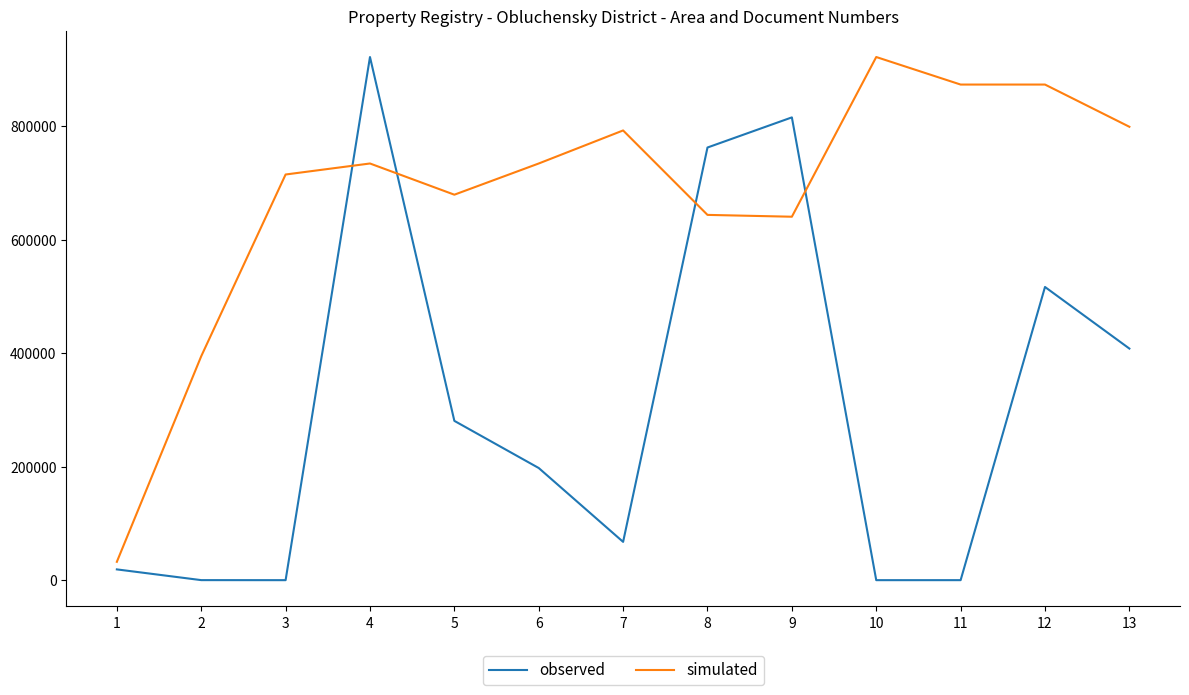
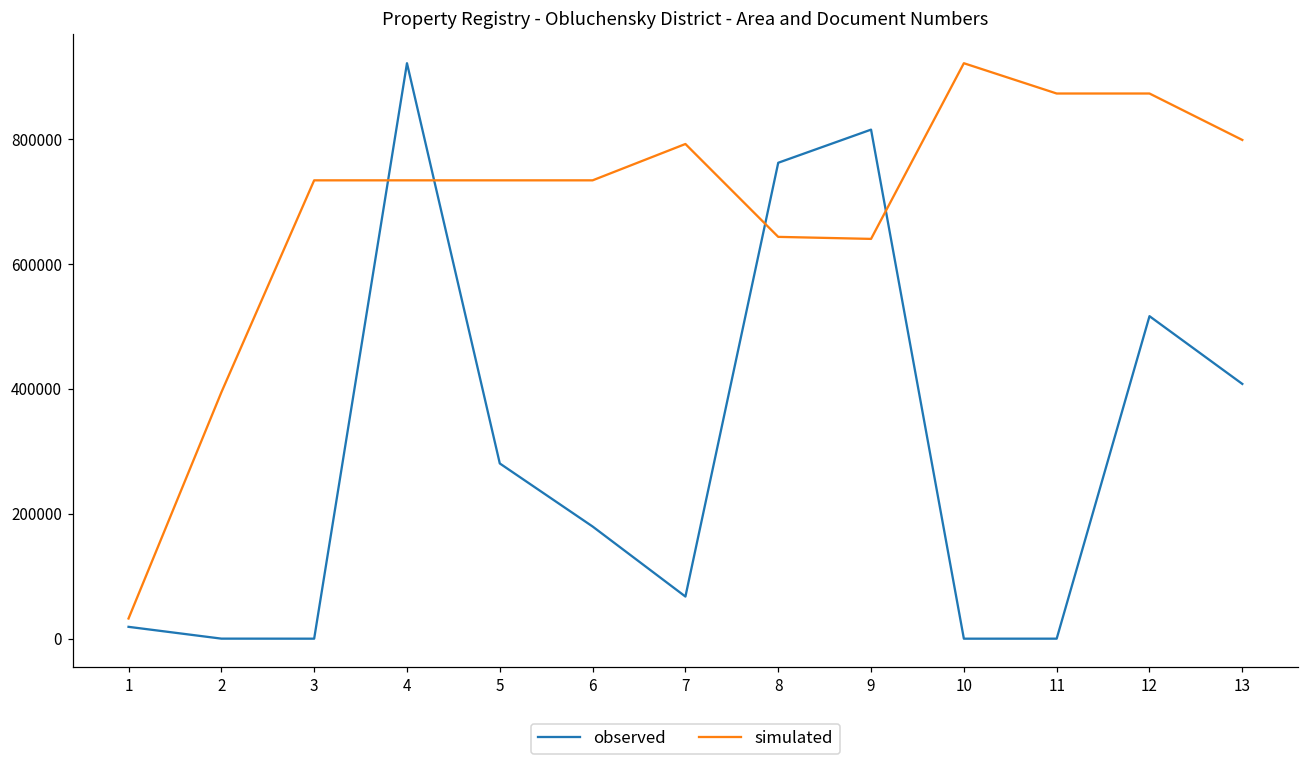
  {
    "observed": {
      "1": 20000,
      "2": 0,
      "3": 0,
      "4": 920000,
      "5": 280000,
-     "6": 200000,
+     "6": 180000,
      "7": 70000,
      "8": 760000,
      "9": 820000,
      "10": 0,
      "11": 0,
      "12": 520000,
      "13": 410000
    },
    "simulated": {
      "1": 30000,
      "2": 390000,
-     "3": 710000,
+     "3": 730000,
      "4": 730000,
-     "5": 680000,
+     "5": 730000,
      "6": 730000,
      "7": 790000,
      "8": 640000,
      "9": 640000,
      "10": 920000,
      "11": 870000,
      "12": 870000,
      "13": 800000
    }
  }
